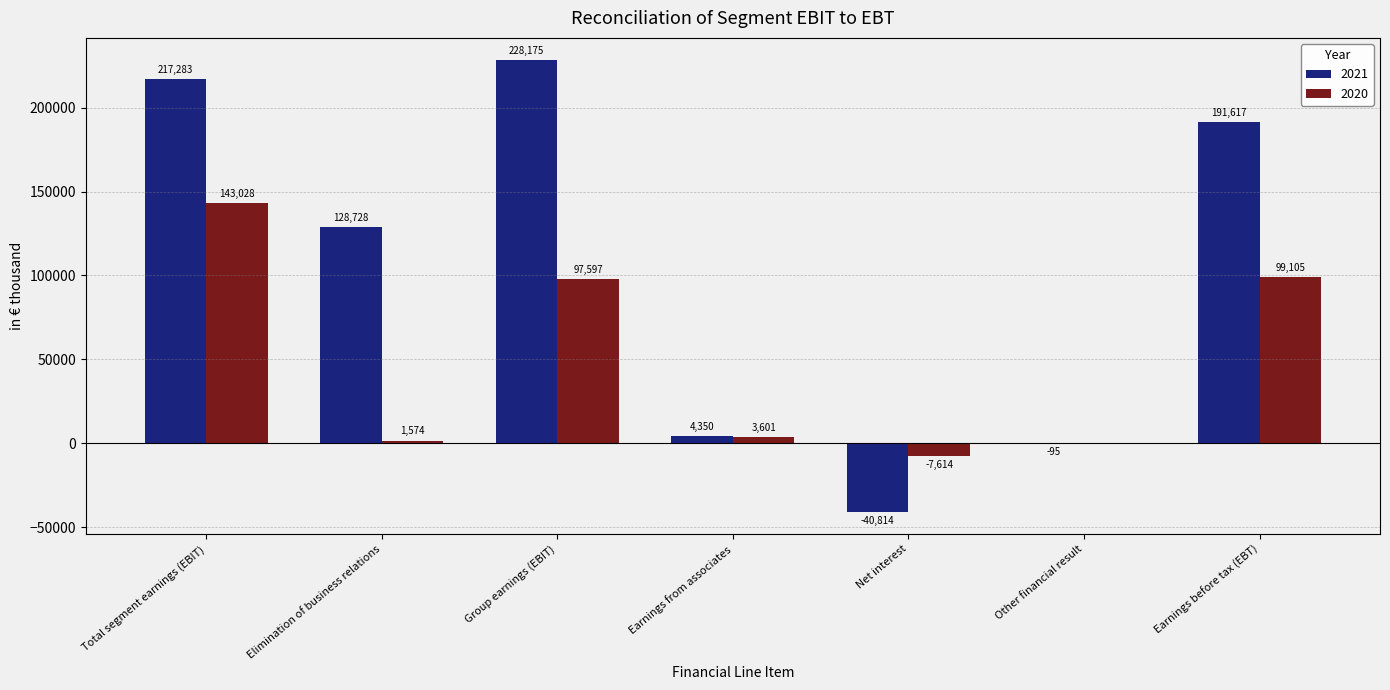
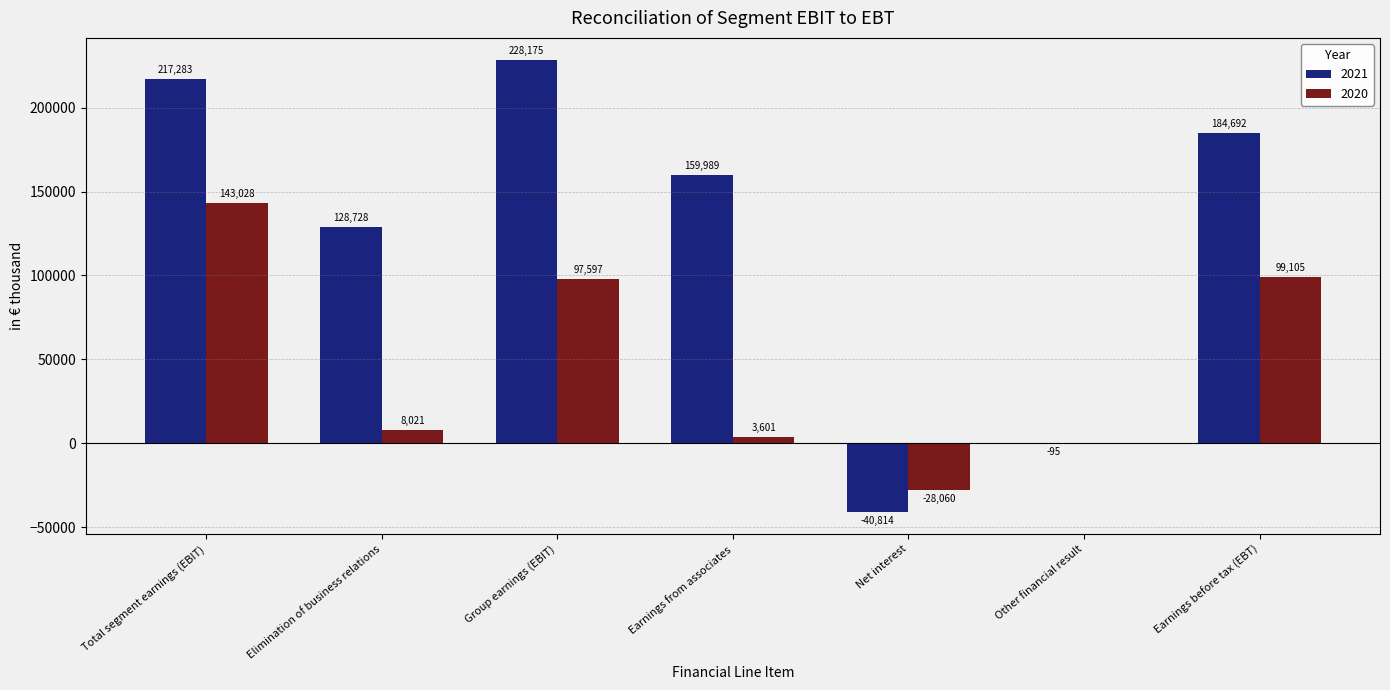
  {
    "2021": {
      "Total segment earnings (EBIT)": "217,283",
      "Elimination of business relations": "128,728",
      "Group earnings (EBIT)": "228,175",
-     "Earnings from associates": "4,350",
+     "Earnings from associates": "159,989",
      "Net interest": "-40,814",
      "Other financial result": "-95",
-     "Earnings before tax (EBT)": "191,617"
+     "Earnings before tax (EBT)": "184,692"
    },
    "2020": {
      "Total segment earnings (EBIT)": "143,028",
-     "Elimination of business relations": "1,574",
+     "Elimination of business relations": "8,021",
      "Group earnings (EBIT)": "97,597",
      "Earnings from associates": "3,601",
-     "Net interest": "-7,614",
+     "Net interest": "-28,060",
      "Earnings before tax (EBT)": "99,105"
    }
  }
